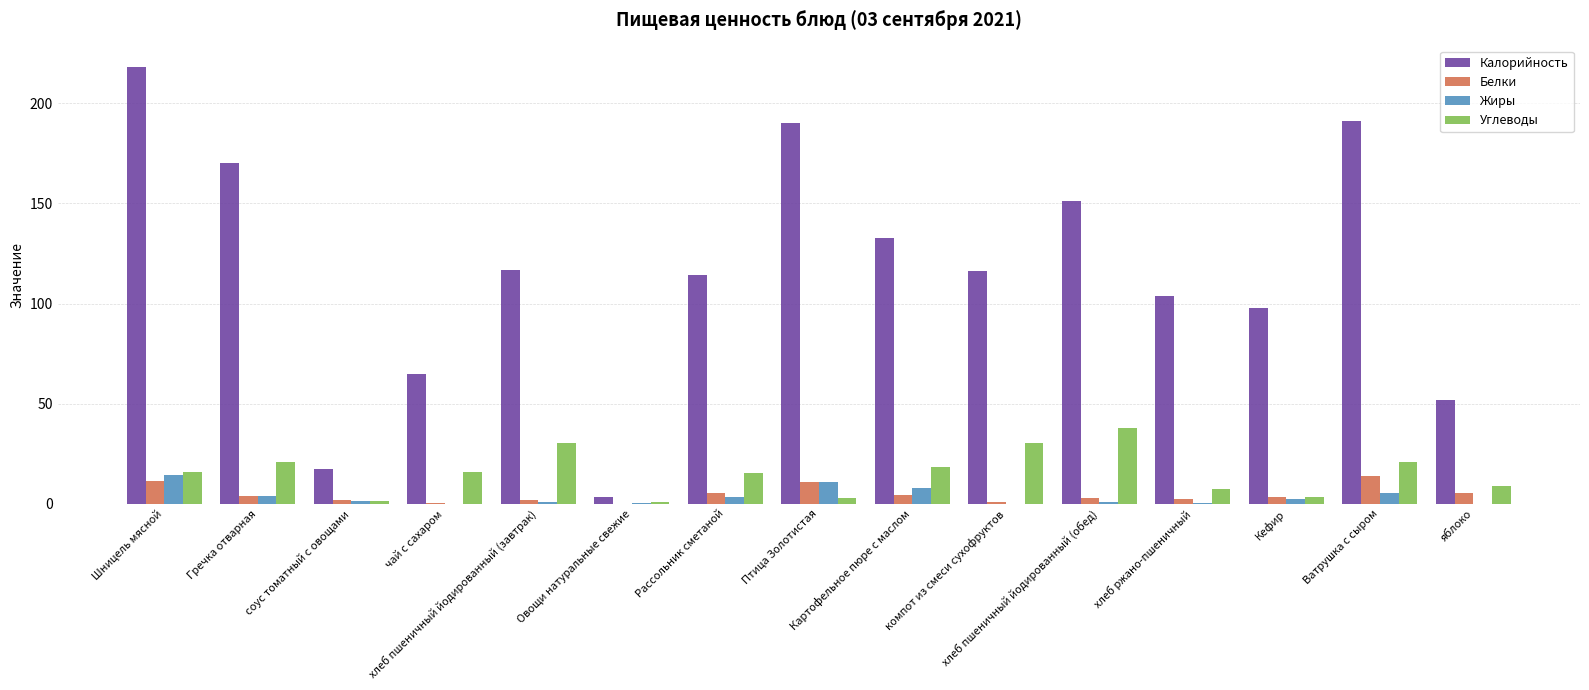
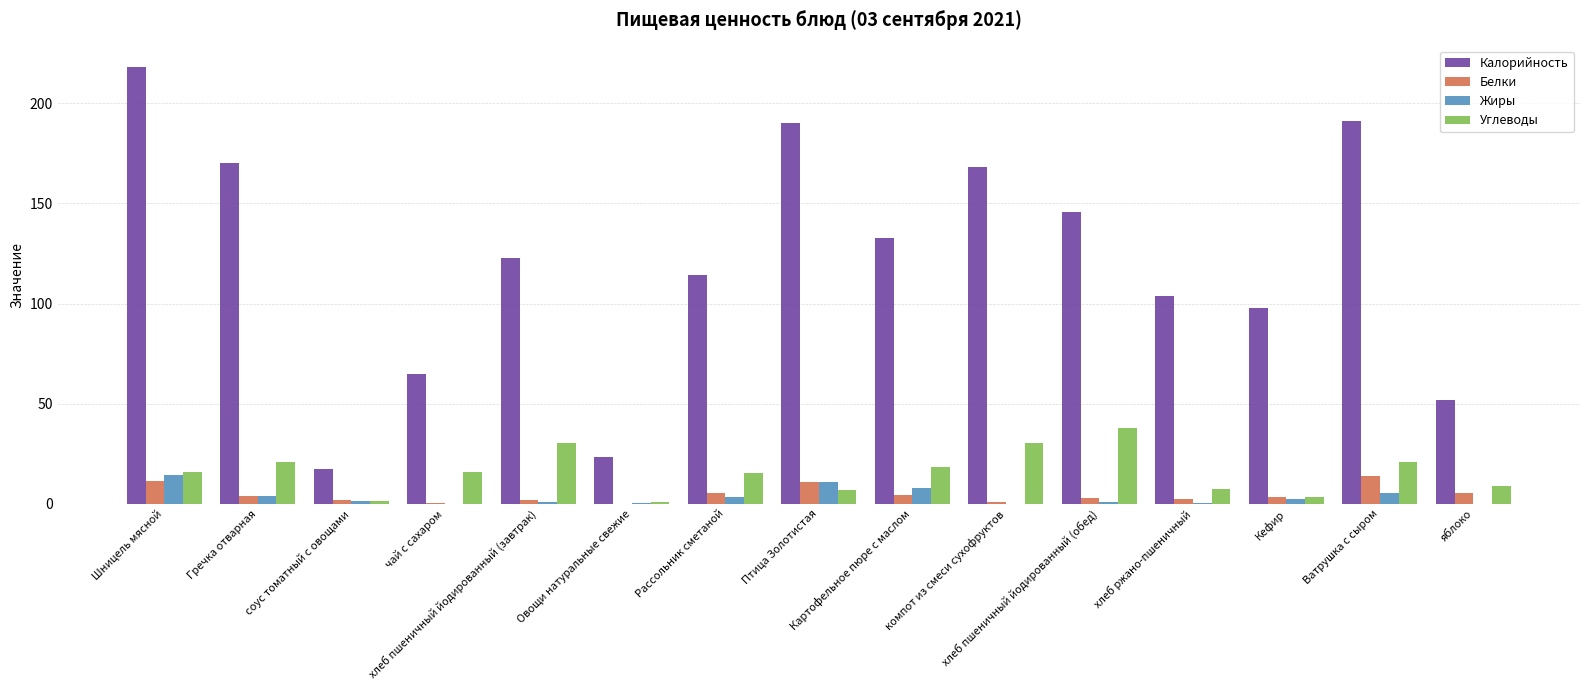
  {
    "Калорийность": {
      "Шницель мясной": 218,
      "Гречка отварная": 170,
      "соус томатный с овощами": 18,
      "чай с сахаром": 65,
-     "хлеб пшеничный йодированный (завтрак)": 117,
-     "Овощи натуральные свежие": 4,
+     "хлеб пшеничный йодированный (завтрак)": 123,
+     "Овощи натуральные свежие": 23,
      "Рассольник сметаной": 114,
      "Птица Золотистая": 190,
      "Картофельное пюре с маслом": 133,
-     "компот из смеси сухофруктов": 117,
-     "хлеб пшеничный йодированный (обед)": 151,
+     "компот из смеси сухофруктов": 168,
+     "хлеб пшеничный йодированный (обед)": 146,
      "хлеб ржано-пшеничный": 104,
      "Кефир": 98,
      "Ватрушка с сыром": 191,
      "яблоко": 52
    },
    "Белки": {
      "Шницель мясной": 11,
      "Гречка отварная": 4,
      "соус томатный с овощами": 2,
      "хлеб пшеничный йодированный (завтрак)": 2,
      "Рассольник сметаной": 5,
      "Птица Золотистая": 11,
      "Картофельное пюре с маслом": 4,
      "хлеб пшеничный йодированный (обед)": 3,
      "хлеб ржано-пшеничный": 3,
      "Кефир": 3,
      "Ватрушка с сыром": 14,
      "яблоко": 5
    },
    "Жиры": {
      "Шницель мясной": 14,
      "Гречка отварная": 4,
      "чай с сахаром": 0,
      "Рассольник сметаной": 3,
      "Птица Золотистая": 11,
      "Картофельное пюре с маслом": 8,
      "компот из смеси сухофруктов": 0,
      "Кефир": 3,
      "Ватрушка с сыром": 5,
      "яблоко": 0
    },
    "Углеводы": {
      "Шницель мясной": 16,
      "Гречка отварная": 21,
      "чай с сахаром": 16,
      "хлеб пшеничный йодированный (завтрак)": 30,
      "Рассольник сметаной": 16,
-     "Птица Золотистая": 3,
+     "Птица Золотистая": 7,
      "Картофельное пюре с маслом": 19,
      "компот из смеси сухофруктов": 30,
      "хлеб пшеничный йодированный (обед)": 38,
      "хлеб ржано-пшеничный": 7,
      "Кефир": 4,
      "Ватрушка с сыром": 21,
      "яблоко": 9
    }
  }
